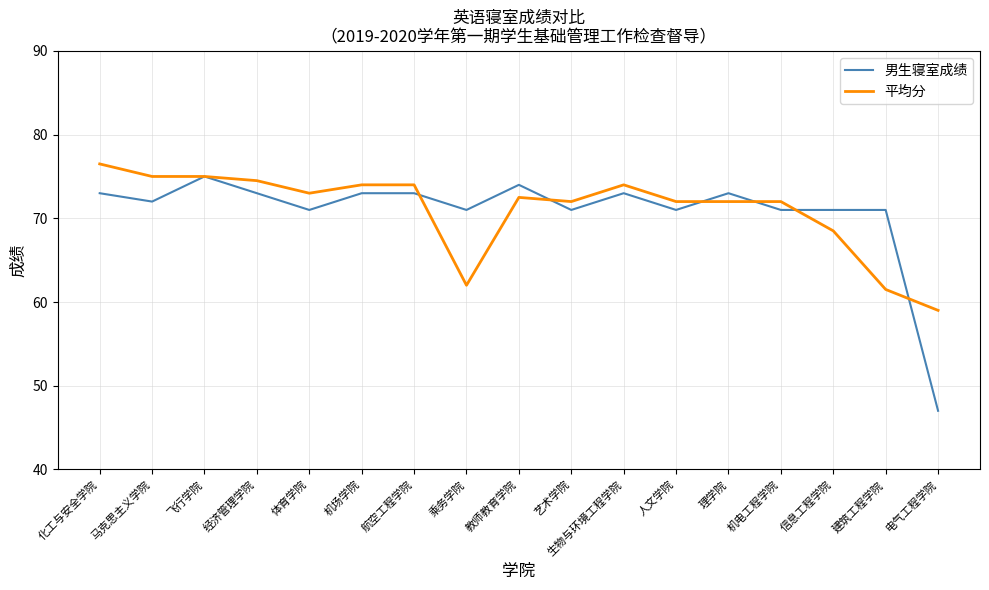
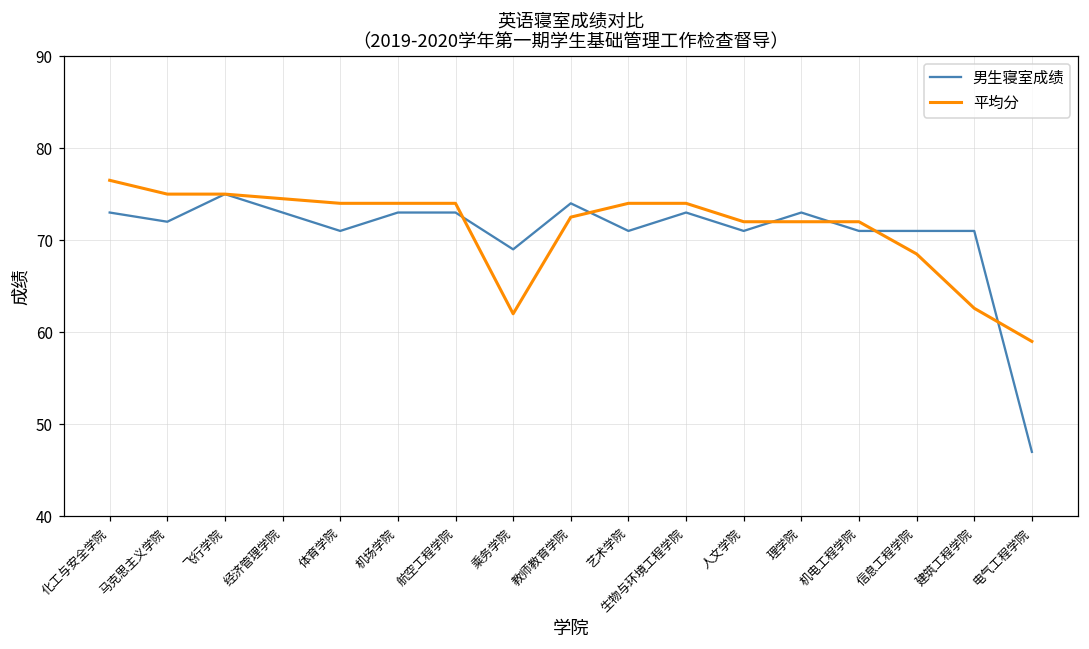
  {
    "男生寝室成绩": {
      "化工与安全学院": 73,
      "马克思主义学院": 72,
      "经济管理学院": 73,
      "体育学院": 71,
      "机场学院": 73,
      "航空工程学院": 73,
-     "乘务学院": 71,
+     "乘务学院": 69,
      "教师教育学院": 74,
      "艺术学院": 71,
      "生物与环境工程学院": 73,
      "人文学院": 71,
      "理学院": 73,
      "机电工程学院": 71,
      "信息工程学院": 71,
      "建筑工程学院": 71,
      "电气工程学院": 47
    },
    "平均分": {
      "化工与安全学院": 77,
      "马克思主义学院": 75,
      "经济管理学院": 75,
-     "体育学院": 73,
+     "体育学院": 74,
      "机场学院": 74,
      "航空工程学院": 74,
      "乘务学院": 62,
      "教师教育学院": 73,
-     "艺术学院": 72,
+     "艺术学院": 74,
      "生物与环境工程学院": 74,
      "人文学院": 72,
      "理学院": 72,
      "机电工程学院": 72,
      "信息工程学院": 69,
-     "建筑工程学院": 62,
+     "建筑工程学院": 63,
      "电气工程学院": 59
    }
  }
